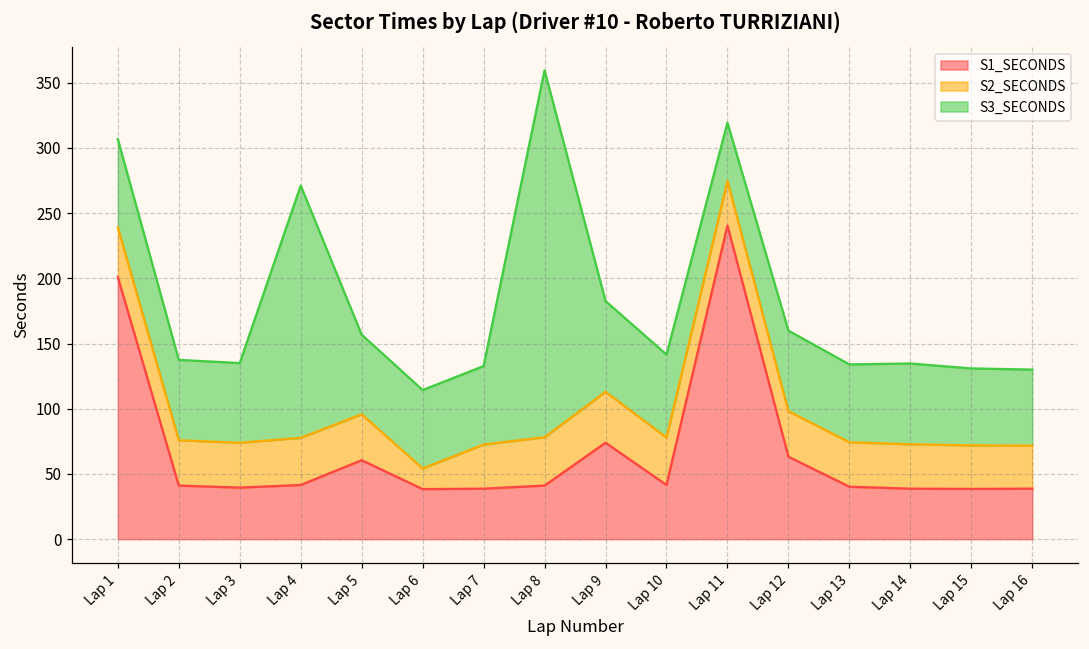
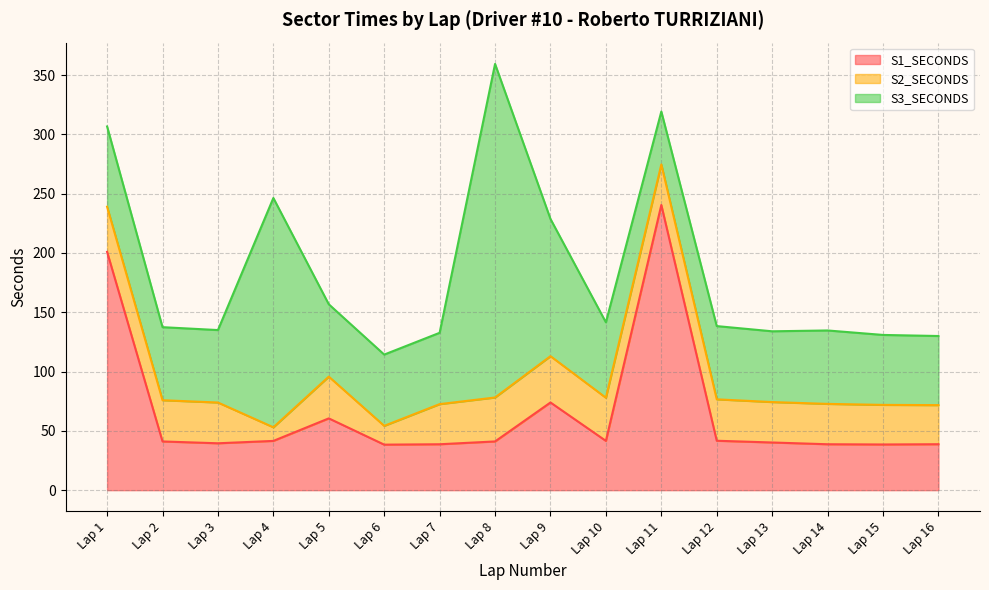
  {
    "S1_SECONDS": {
      "Lap 1": 201,
      "Lap 2": 41,
      "Lap 3": 40,
      "Lap 4": 42,
      "Lap 5": 61,
      "Lap 6": 38,
      "Lap 7": 39,
      "Lap 8": 41,
      "Lap 9": 74,
      "Lap 10": 42,
      "Lap 11": 240,
-     "Lap 12": 63,
+     "Lap 12": 42,
      "Lap 13": 40,
      "Lap 14": 39,
      "Lap 15": 39,
      "Lap 16": 39
    },
    "S2_SECONDS": {
      "Lap 1": 38,
      "Lap 2": 35,
      "Lap 3": 34,
-     "Lap 4": 36,
+     "Lap 4": 11,
      "Lap 5": 35,
      "Lap 6": 16,
      "Lap 7": 34,
      "Lap 8": 37,
      "Lap 9": 39,
      "Lap 10": 36,
      "Lap 11": 34,
      "Lap 12": 35,
      "Lap 13": 34,
      "Lap 14": 34,
      "Lap 15": 33,
      "Lap 16": 33
    },
    "S3_SECONDS": {
      "Lap 1": 68,
      "Lap 2": 62,
      "Lap 3": 61,
      "Lap 4": 193,
      "Lap 5": 61,
      "Lap 6": 60,
      "Lap 7": 60,
      "Lap 8": 281,
-     "Lap 9": 70,
+     "Lap 9": 116,
      "Lap 10": 64,
      "Lap 11": 45,
      "Lap 12": 62,
      "Lap 13": 60,
      "Lap 14": 62,
      "Lap 15": 59,
      "Lap 16": 58
    }
  }
